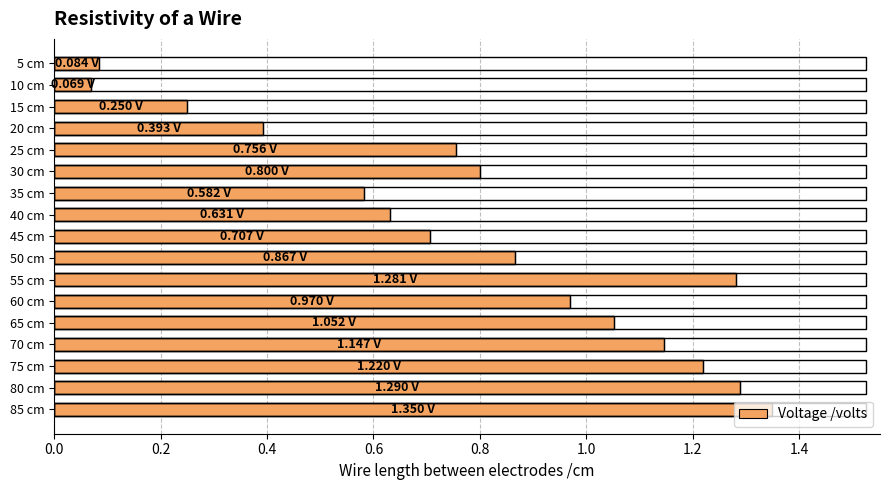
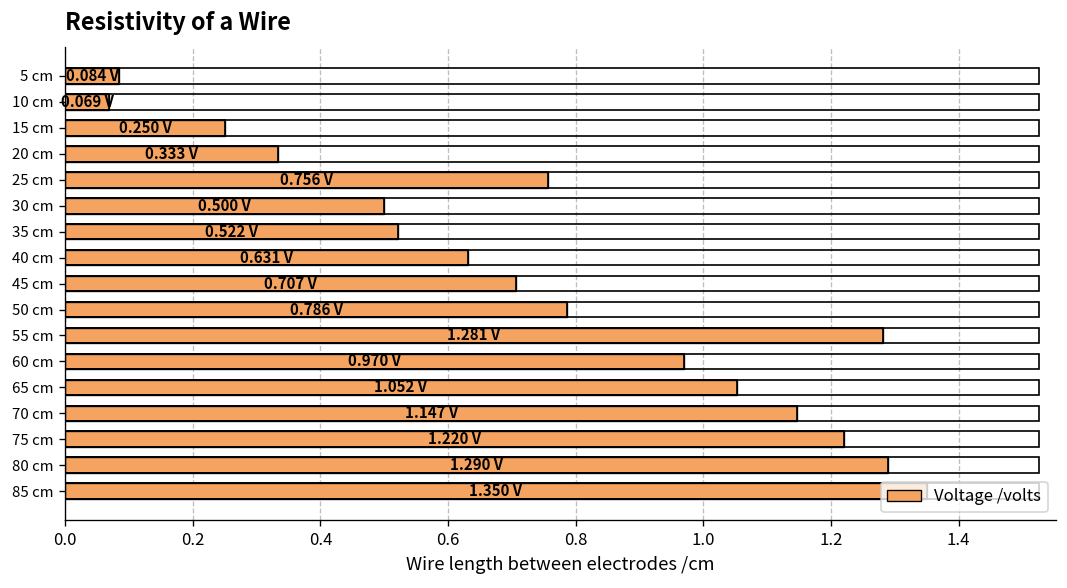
  {
    "5 cm": 0.084,
    "10 cm": 0.069,
    "15 cm": 0.250,
-   "20 cm": 0.393,
+   "20 cm": 0.333,
    "25 cm": 0.756,
-   "30 cm": 0.800,
-   "35 cm": 0.582,
+   "30 cm": 0.500,
+   "35 cm": 0.522,
    "40 cm": 0.631,
    "45 cm": 0.707,
-   "50 cm": 0.867,
+   "50 cm": 0.786,
    "55 cm": 1.281,
    "60 cm": 0.970,
    "65 cm": 1.052,
    "70 cm": 1.147,
    "75 cm": 1.220,
    "80 cm": 1.290
  }
